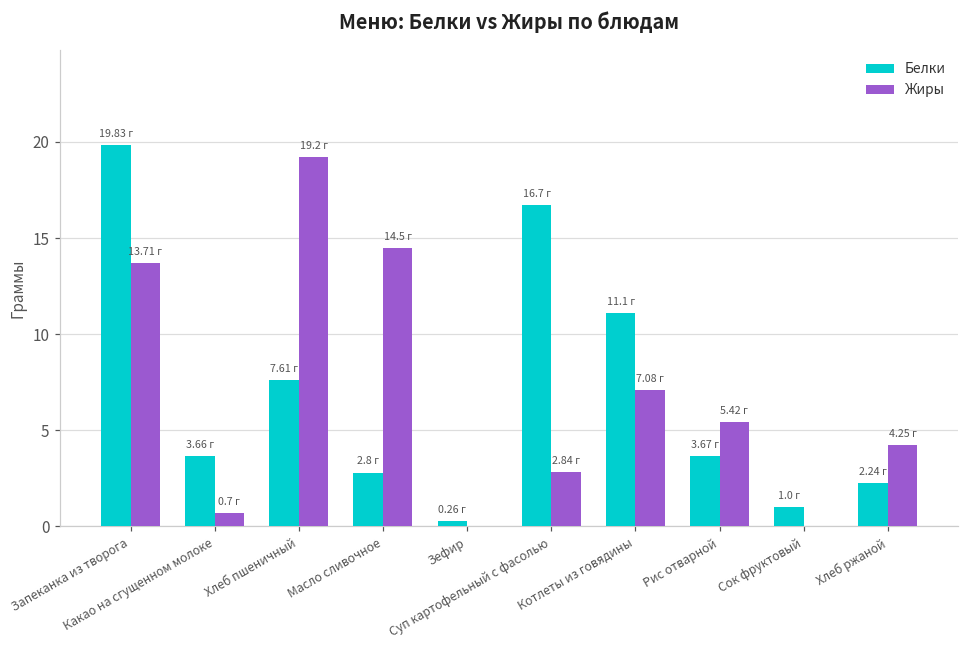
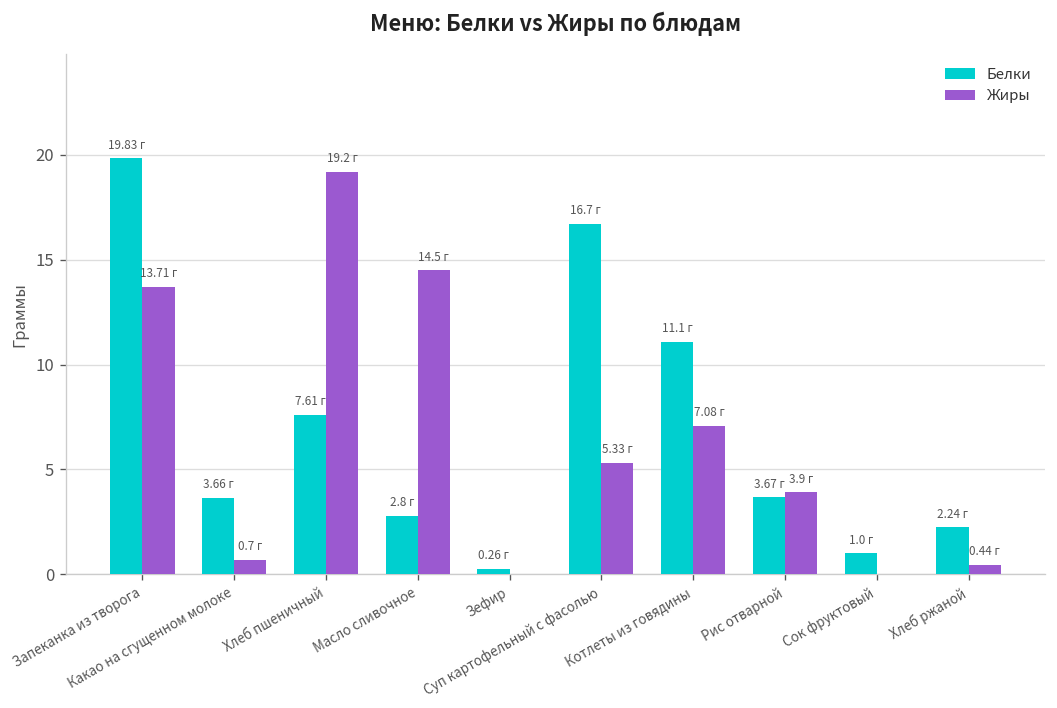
  {
    "Белки": {
      "Запеканка из творога": 19.83,
      "Какао на сгущенном молоке": 3.66,
      "Хлеб пшеничный": 7.61,
      "Масло сливочное": 2.8,
      "Зефир": 0.26,
      "Суп картофельный с фасолью": 16.7,
      "Котлеты из говядины": 11.1,
      "Рис отварной": 3.67,
      "Сок фруктовый": 1.0,
      "Хлеб ржаной": 2.24
    },
    "Жиры": {
      "Запеканка из творога": 13.71,
      "Какао на сгущенном молоке": 0.7,
      "Хлеб пшеничный": 19.2,
      "Масло сливочное": 14.5,
-     "Суп картофельный с фасолью": 2.84,
+     "Суп картофельный с фасолью": 5.33,
      "Котлеты из говядины": 7.08,
-     "Рис отварной": 5.42,
-     "Хлеб ржаной": 4.25
+     "Рис отварной": 3.9,
+     "Хлеб ржаной": 0.44
    }
  }
